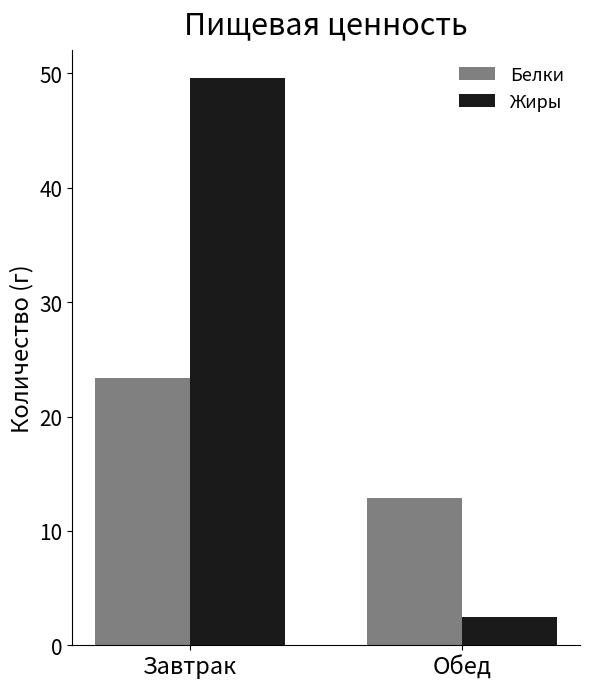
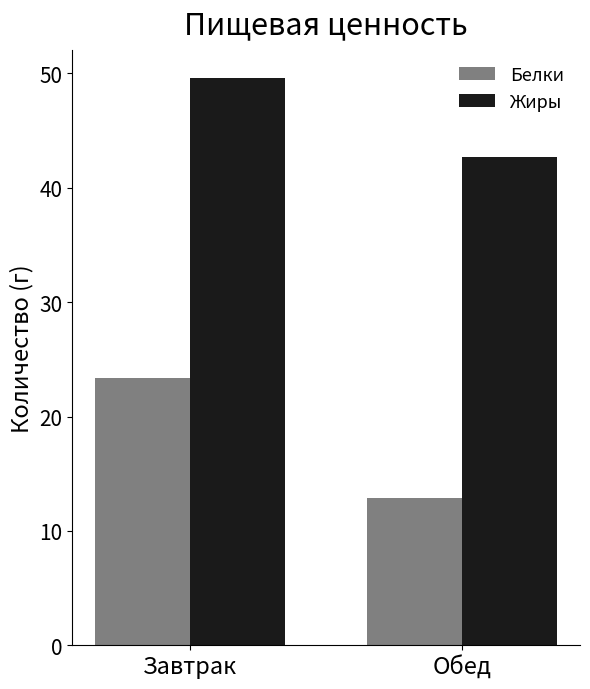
  {
    "Белки": {
      "Завтрак": 23.3,
      "Обед": 12.9
    },
    "Жиры": {
      "Завтрак": 49.6,
-     "Обед": 2.4
+     "Обед": 42.7
    }
  }
